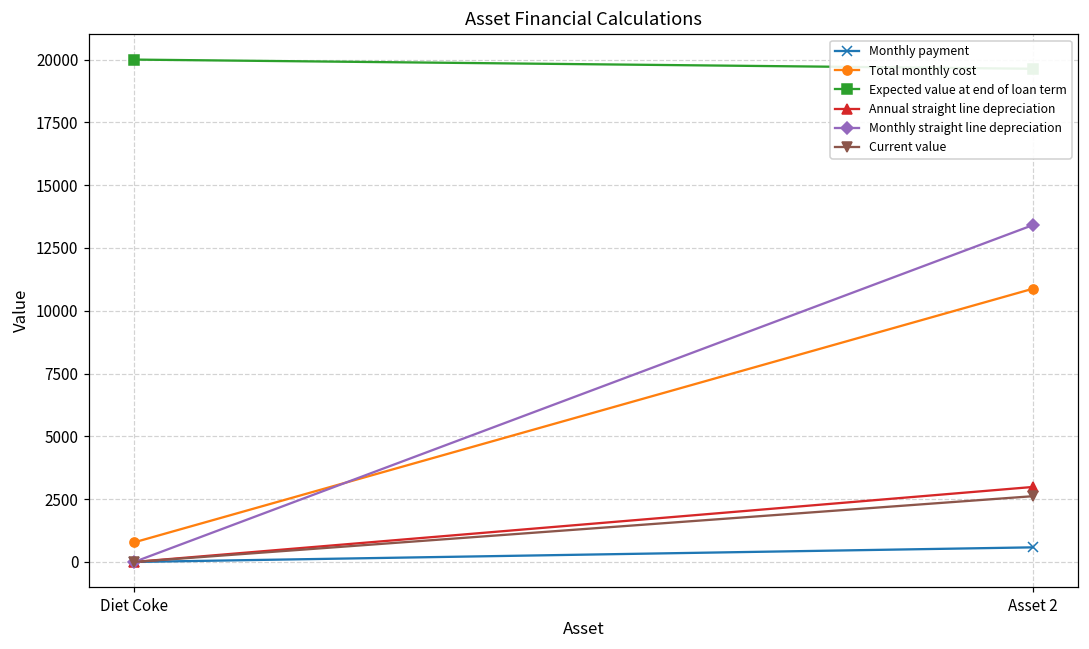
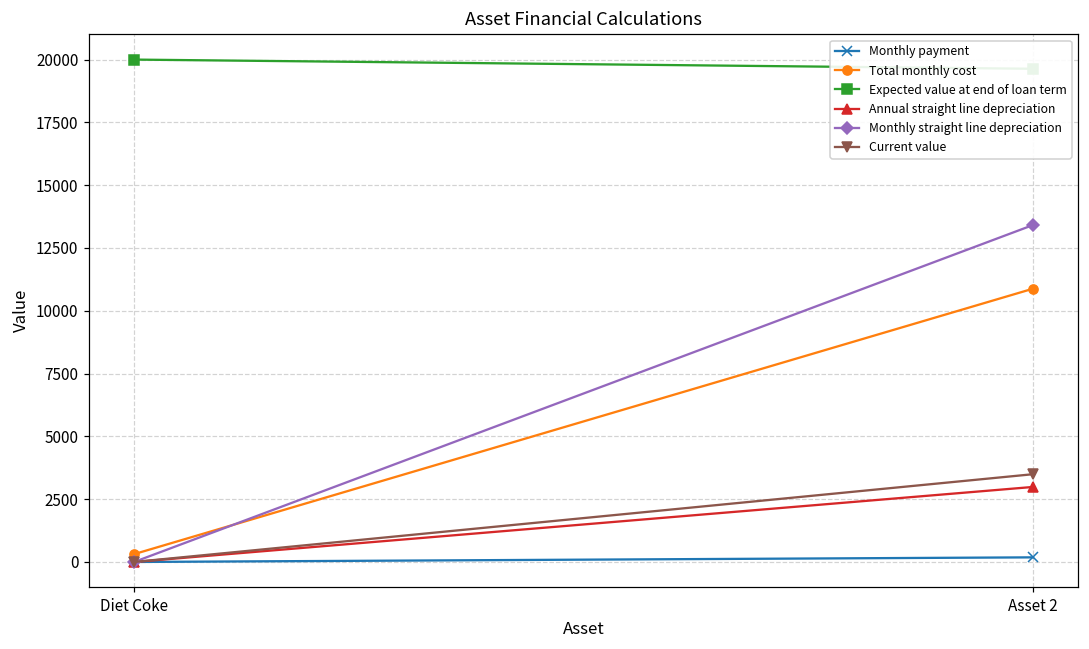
  {
    "Monthly payment": {
-     "Asset 2": 600
+     "Asset 2": 200
    },
    "Total monthly cost": {
-     "Diet Coke": 800,
+     "Diet Coke": 300,
      "Asset 2": 10900
    },
    "Expected value at end of loan term": {
      "Diet Coke": 20000
    },
    "Annual straight line depreciation": {
      "Asset 2": 3000
    },
    "Monthly straight line depreciation": {
      "Asset 2": 13400
    },
    "Current value": {
-     "Asset 2": 2600
+     "Asset 2": 3500
    }
  }
